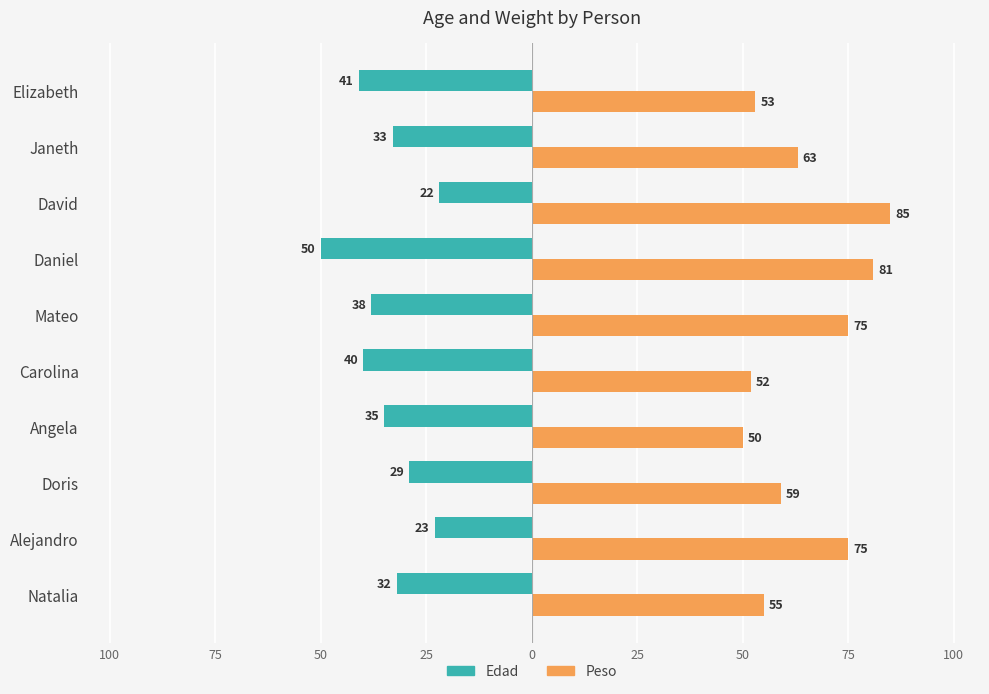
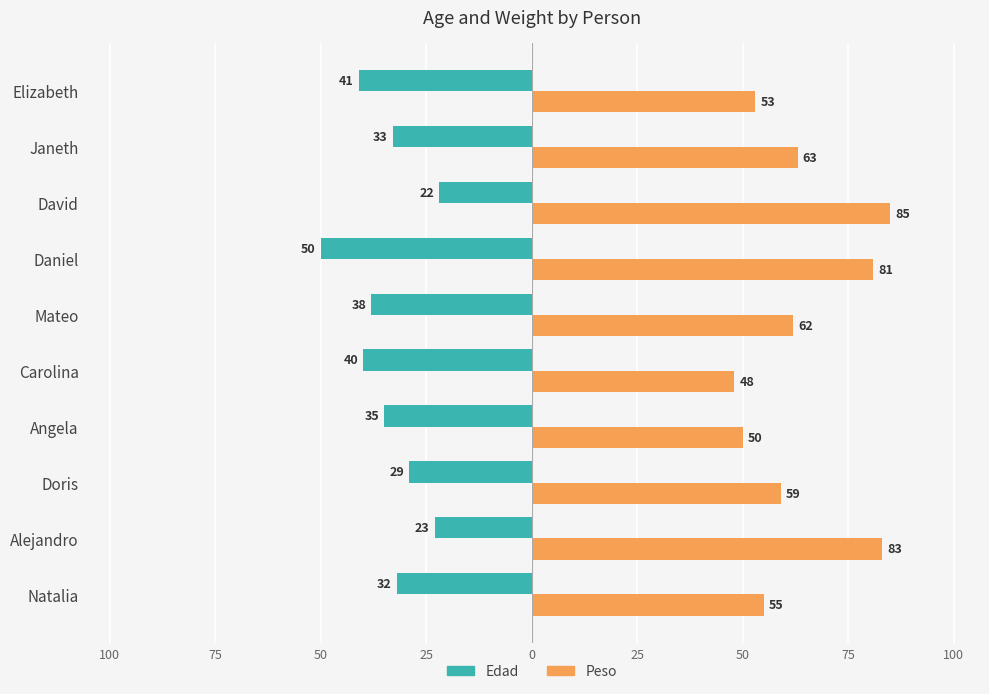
  {
    "Peso": {
      "Elizabeth": 53,
      "Janeth": 63,
      "David": 85,
      "Daniel": 81,
-     "Mateo": 75,
-     "Carolina": 52,
+     "Mateo": 62,
+     "Carolina": 48,
      "Angela": 50,
      "Doris": 59,
-     "Alejandro": 75,
+     "Alejandro": 83,
      "Natalia": 55
    }
  }
